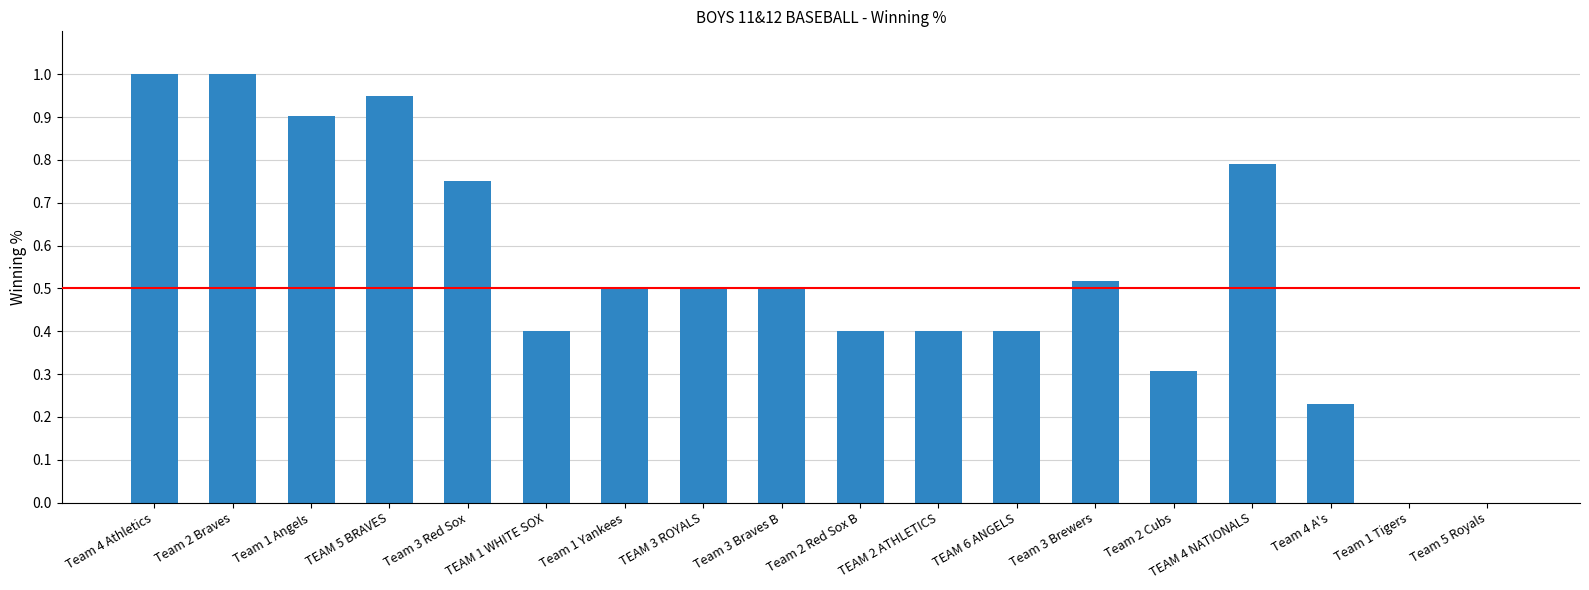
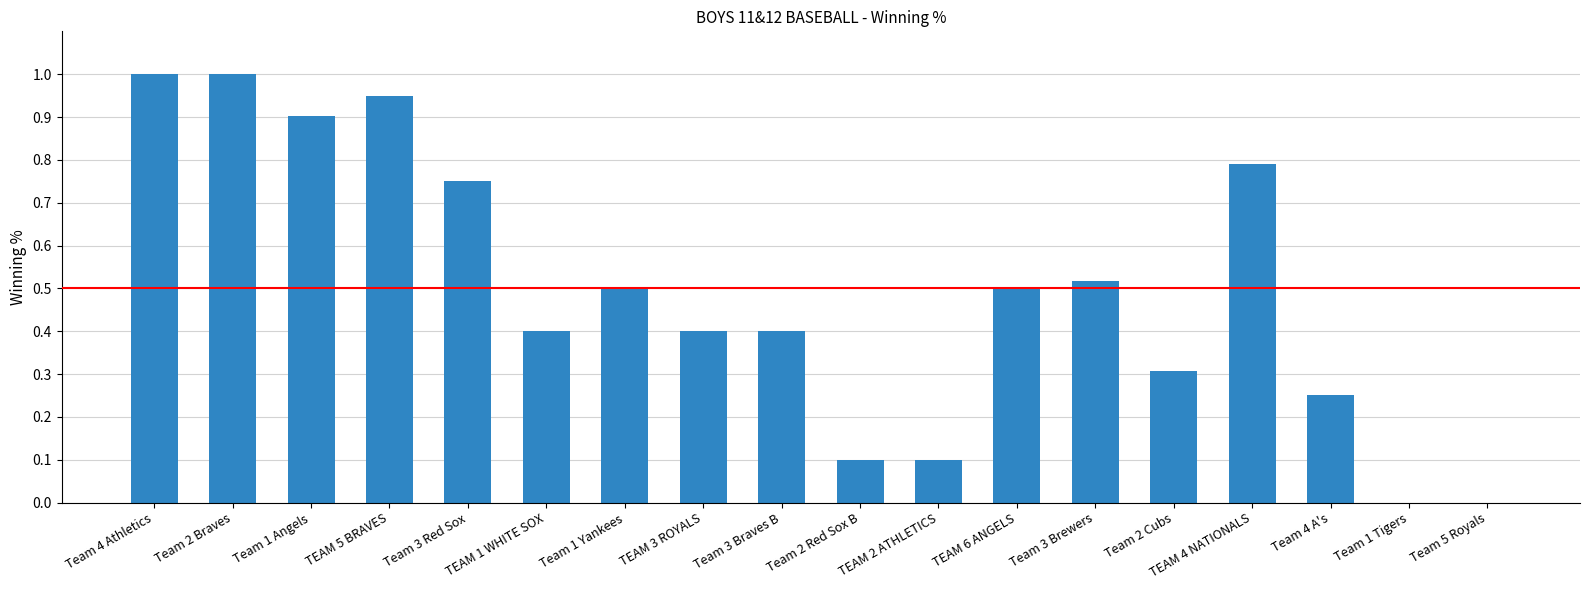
  {
    "Team 4 Athletics": 1.00,
    "Team 2 Braves": 1.00,
    "Team 1 Angels": 0.90,
    "TEAM 5 BRAVES": 0.95,
    "Team 3 Red Sox": 0.75,
    "TEAM 1 WHITE SOX": 0.40,
    "Team 1 Yankees": 0.50,
-   "TEAM 3 ROYALS": 0.5,
-   "Team 3 Braves B": 0.5,
-   "Team 2 Red Sox B": 0.4,
-   "TEAM 2 ATHLETICS": 0.4,
-   "TEAM 6 ANGELS": 0.4,
+   "TEAM 3 ROYALS": 0.4,
+   "Team 3 Braves B": 0.4,
+   "Team 2 Red Sox B": 0.1,
+   "TEAM 2 ATHLETICS": 0.1,
+   "TEAM 6 ANGELS": 0.5,
    "Team 3 Brewers": 0.52,
    "Team 2 Cubs": 0.31,
    "TEAM 4 NATIONALS": 0.79,
-   "Team 4 A's": 0.23,
+   "Team 4 A's": 0.25,
    "Team 1 Tigers": 0.00,
    "Team 5 Royals": 0.00
  }
